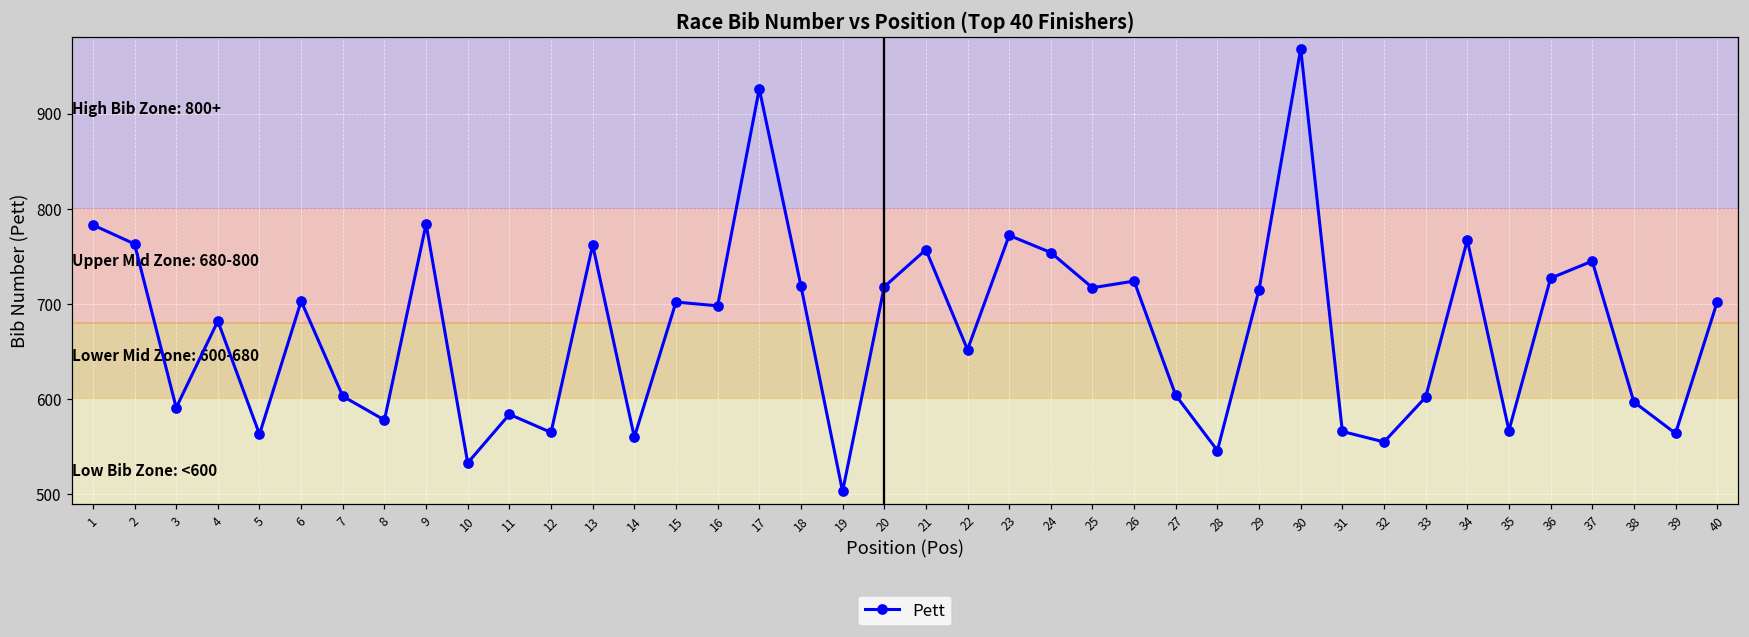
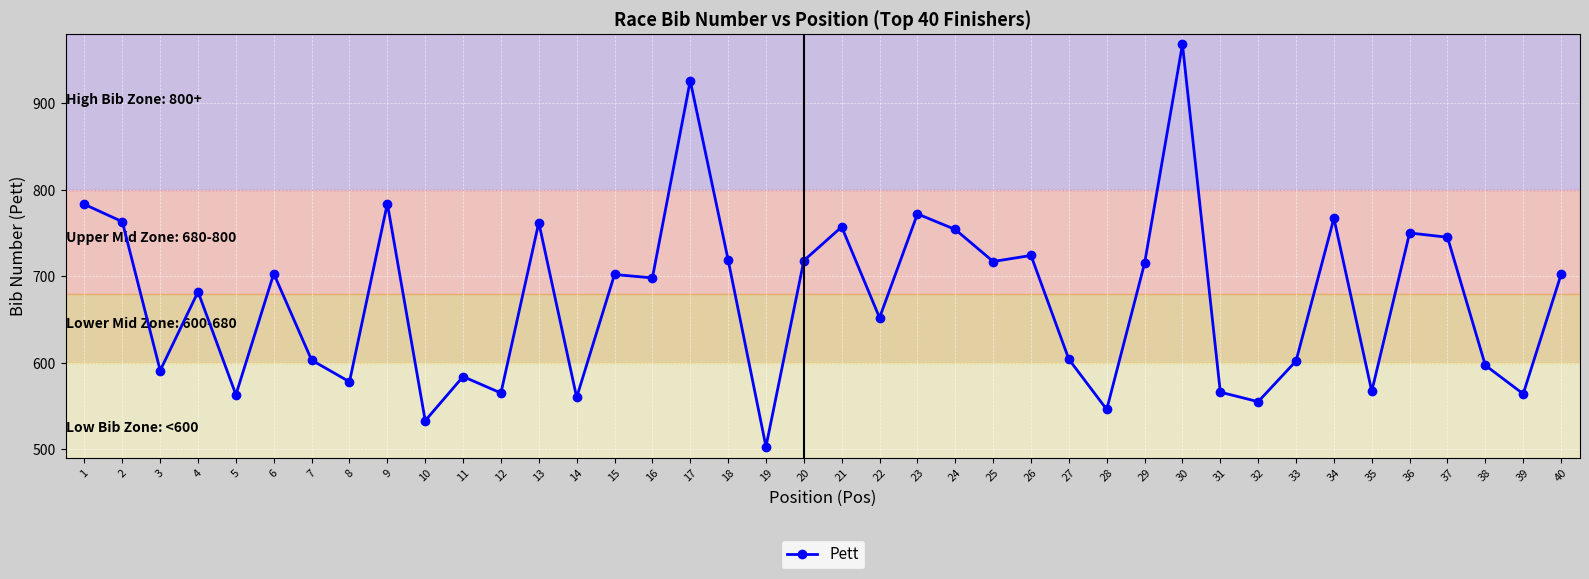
  {
    "1": 780,
    "3": 590,
    "4": 680,
    "5": 560,
    "6": 700,
    "7": 600,
    "8": 580,
    "9": 780,
    "10": 530,
    "11": 580,
    "12": 570,
    "13": 760,
    "14": 560,
    "15": 700,
    "16": 700,
    "17": 930,
    "18": 720,
    "19": 500,
    "20": 720,
    "21": 760,
    "22": 650,
    "23": 770,
    "24": 750,
    "25": 720,
    "26": 720,
    "27": 600,
    "28": 550,
    "29": 720,
    "30": 970,
    "31": 570,
    "32": 560,
    "33": 600,
    "34": 770,
    "35": 570,
-   "36": 730,
+   "36": 750,
    "37": 750,
    "38": 600,
    "39": 560,
    "40": 700
  }
